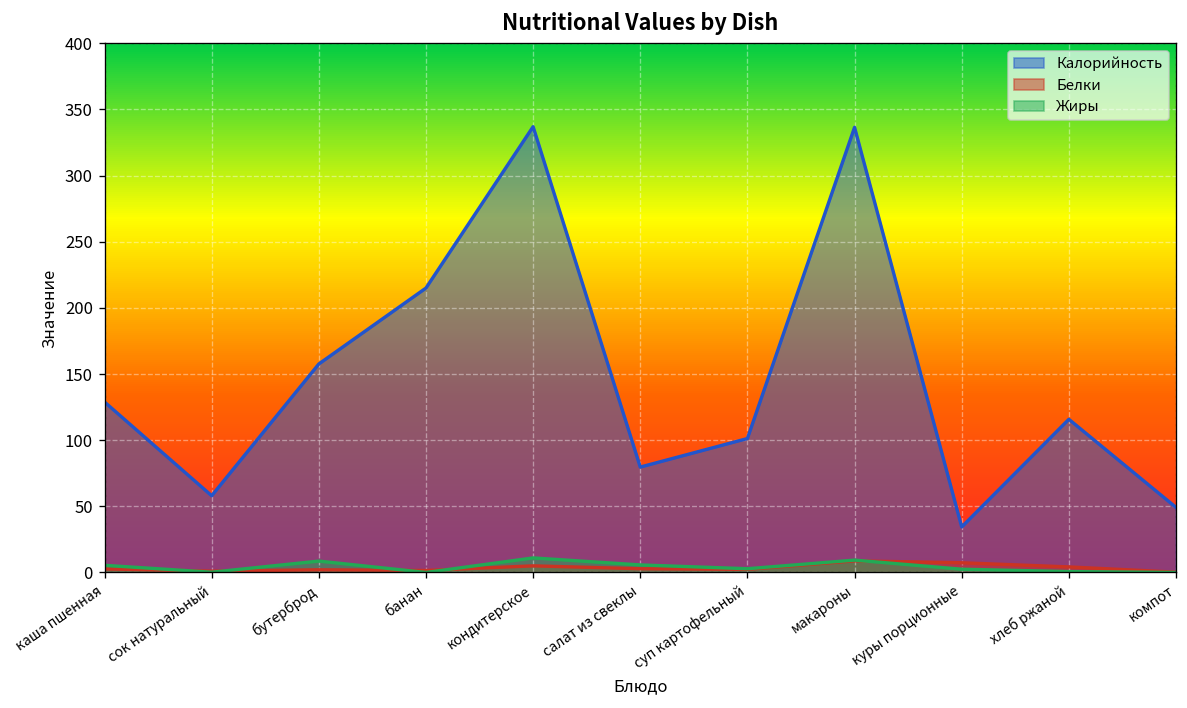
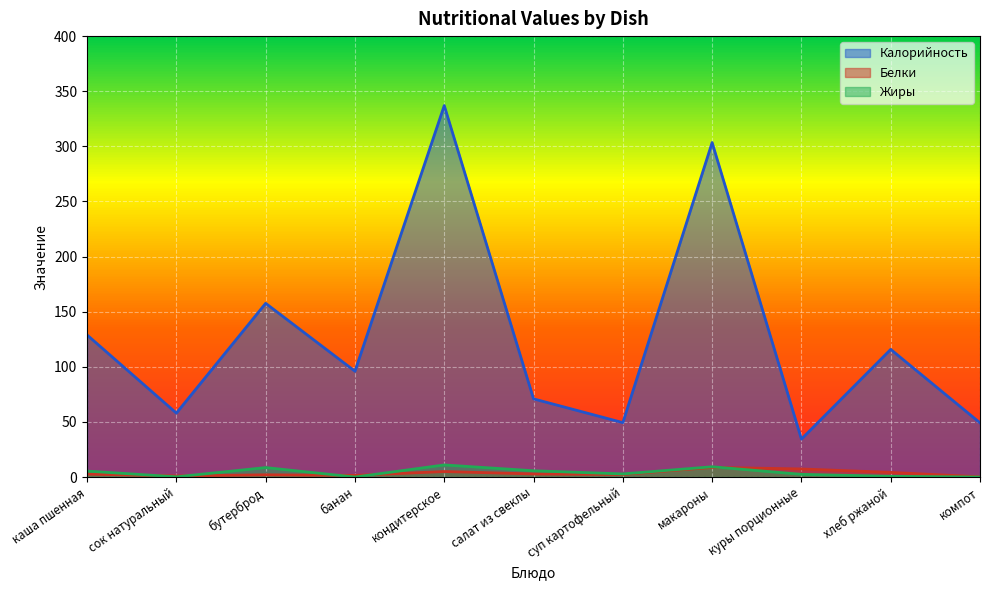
  {
    "Калорийность": {
      "сок натуральный": 58,
      "бутерброд": 158,
-     "банан": 215,
+     "банан": 96,
      "кондитерское": 337,
-     "салат из свеклы": 80,
-     "суп картофельный": 101,
-     "макароны": 337,
+     "салат из свеклы": 71,
+     "суп картофельный": 49,
+     "макароны": 303,
      "куры порционные": 34,
      "хлеб ржаной": 116
    }
  }
